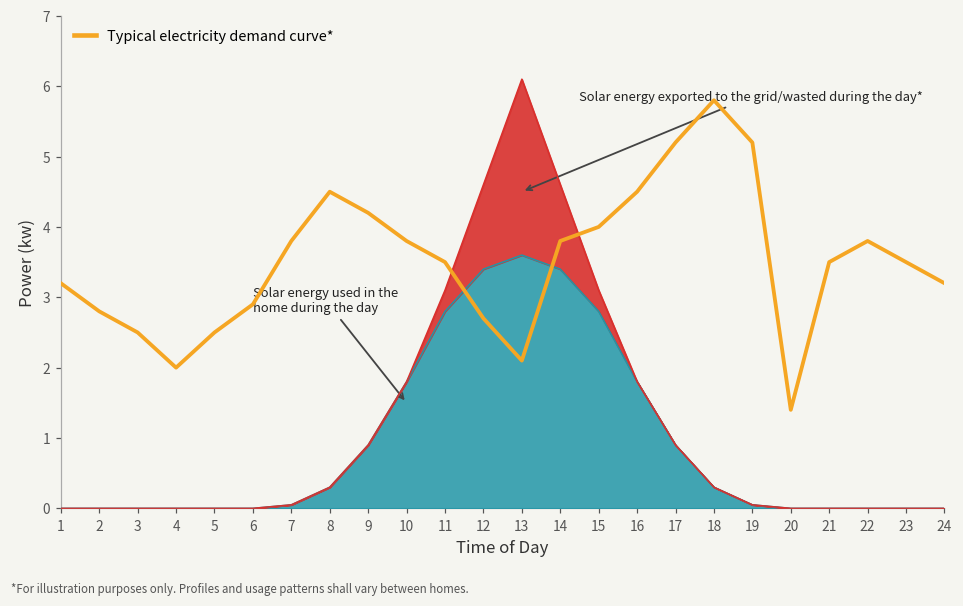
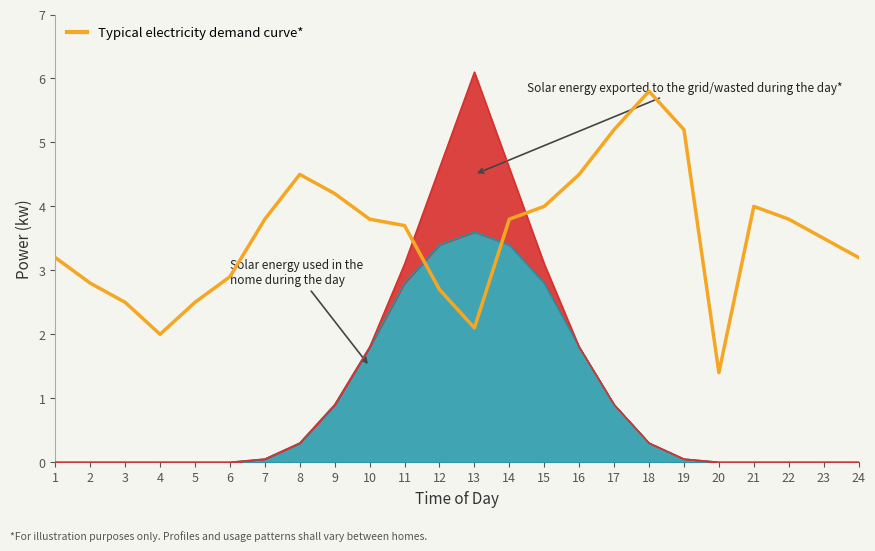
  {
    "Typical electricity demand curve*": {
      "1": 3.2,
      "2": 2.8,
      "3": 2.5,
      "4": 2.0,
      "5": 2.5,
      "6": 2.9,
      "7": 3.8,
      "8": 4.5,
      "9": 4.2,
      "10": 3.8,
-     "11": 3.5,
+     "11": 3.7,
      "12": 2.7,
      "13": 2.1,
      "14": 3.8,
      "15": 4.0,
      "16": 4.5,
      "17": 5.2,
      "18": 5.8,
      "19": 5.2,
      "20": 1.4,
-     "21": 3.5,
+     "21": 4.0,
      "22": 3.8,
      "23": 3.5,
      "24": 3.2
    }
  }
